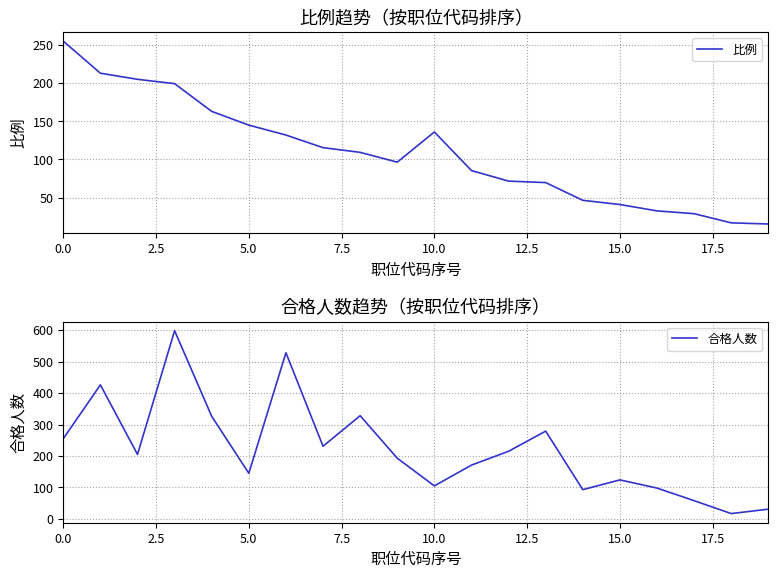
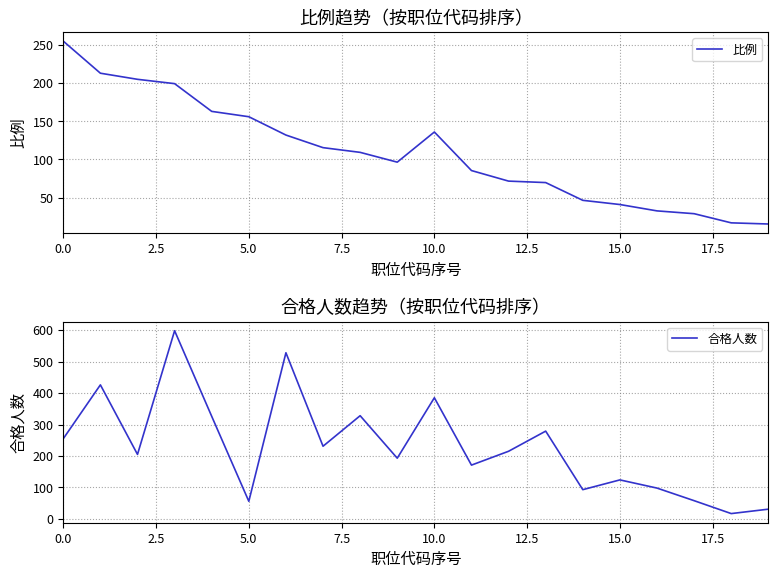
  {
    "比例趋势（按职位代码排序）": {
      "0.0": 260,
-     "5.0": 150,
+     "5.0": 160,
      "10.0": 140,
      "15.0": 40
    },
    "合格人数趋势（按职位代码排序）": {
      "0.0": 260,
-     "5.0": 150,
-     "10.0": 110,
+     "5.0": 60,
+     "10.0": 390,
      "15.0": 120
    }
  }
